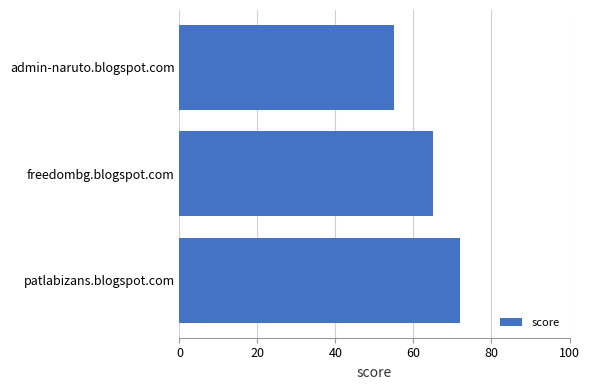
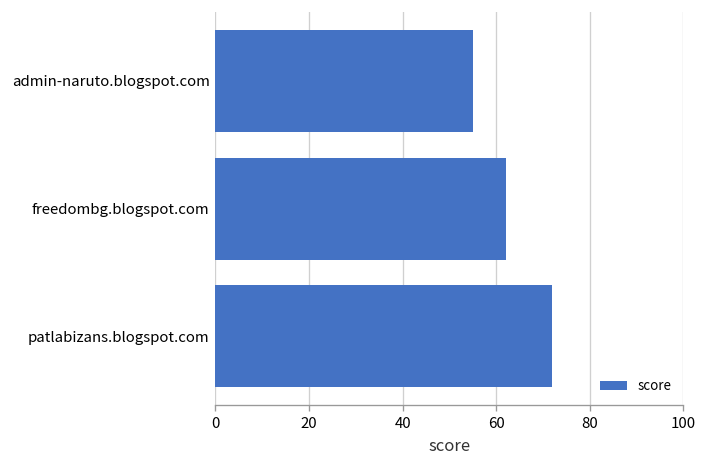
  {
    "admin-naruto.blogspot.com": 55,
-   "freedombg.blogspot.com": 65,
+   "freedombg.blogspot.com": 62,
    "patlabizans.blogspot.com": 72
  }
